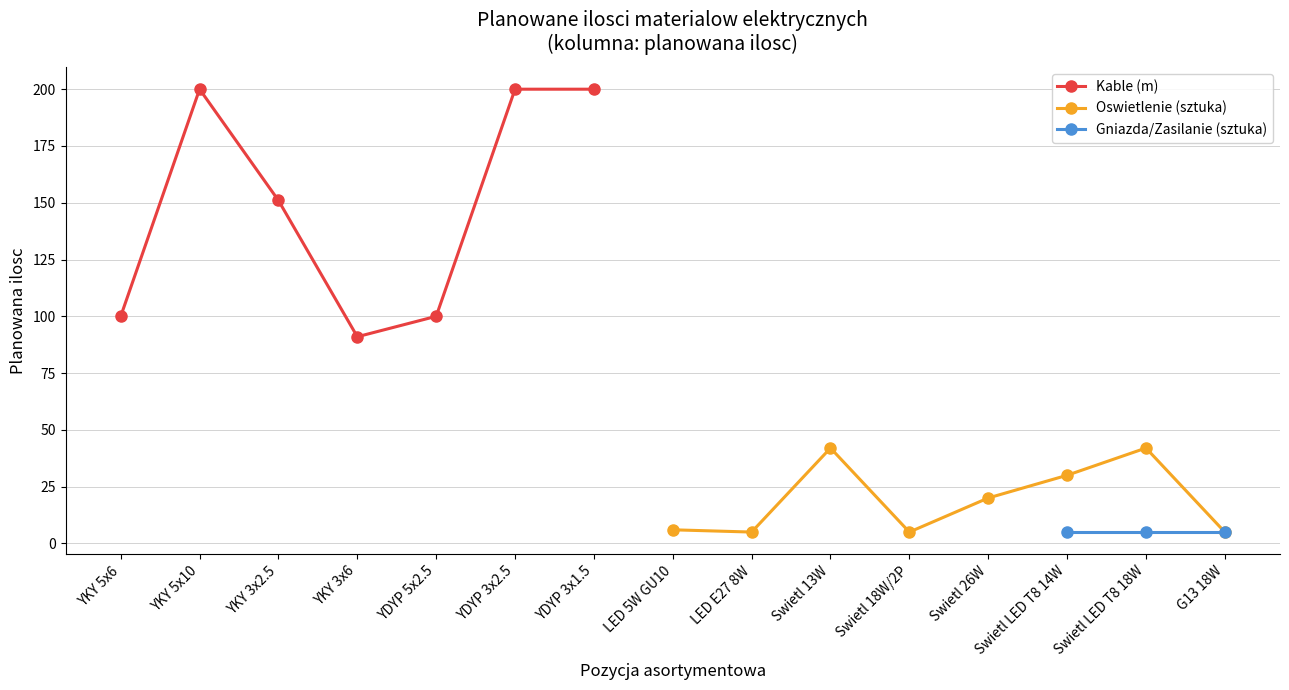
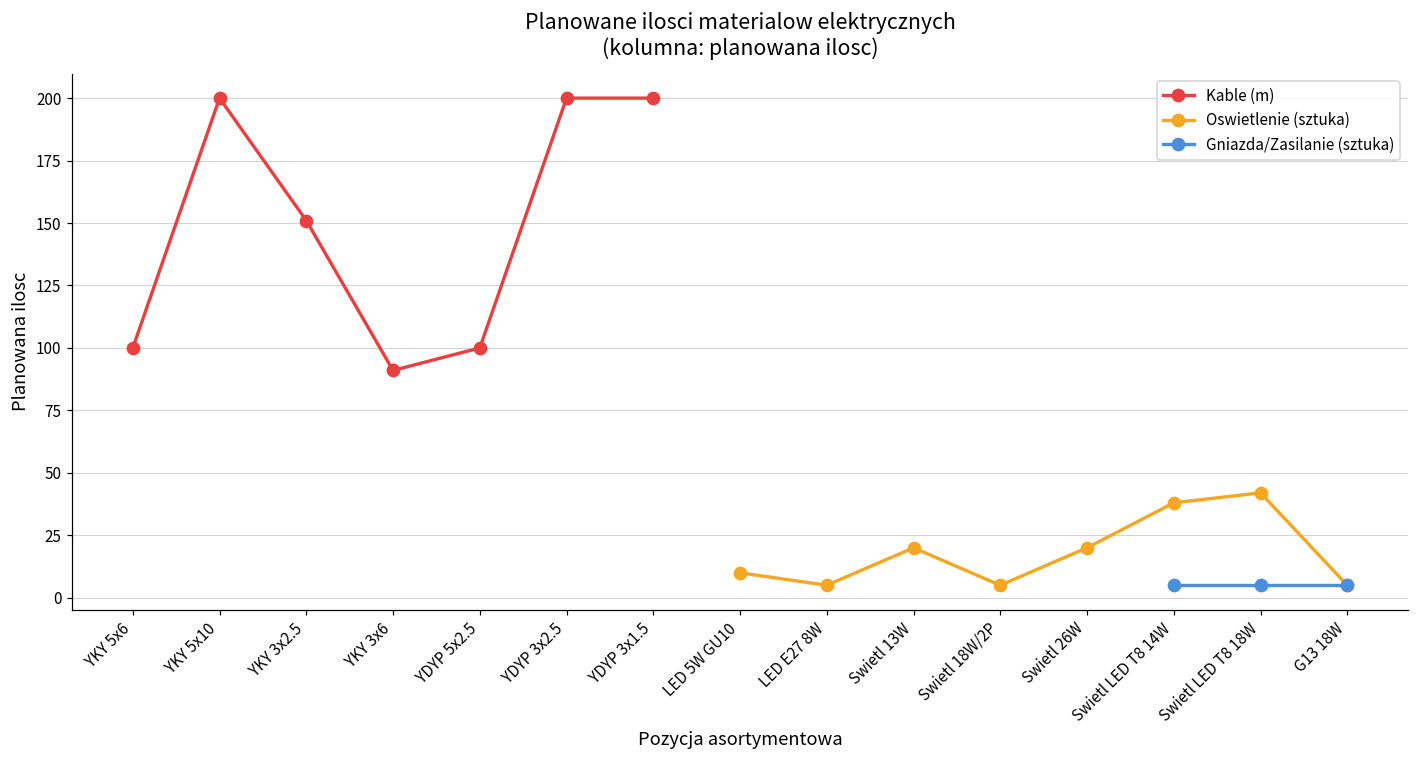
  {
    "Kable (m)": {
      "YKY 5x6": 100,
      "YKY 5x10": 200,
      "YKY 3x2.5": 151,
      "YKY 3x6": 91,
      "YDYP 5x2.5": 100,
      "YDYP 3x2.5": 200,
      "YDYP 3x1.5": 200
    },
    "Oswietlenie (sztuka)": {
-     "LED 5W GU10": 6,
+     "LED 5W GU10": 10,
      "LED E27 8W": 5,
-     "Swietl 13W": 42,
+     "Swietl 13W": 20,
      "Swietl 18W/2P": 5,
      "Swietl 26W": 20,
-     "Swietl LED T8 14W": 30,
+     "Swietl LED T8 14W": 38,
      "Swietl LED T8 18W": 42
    },
    "Gniazda/Zasilanie (sztuka)": {
      "Swietl LED T8 14W": 5,
      "Swietl LED T8 18W": 5
    }
  }
